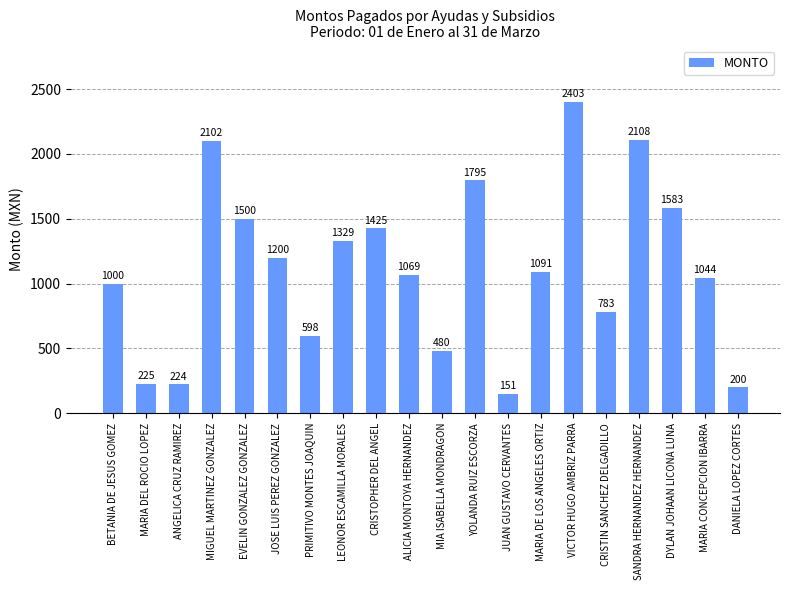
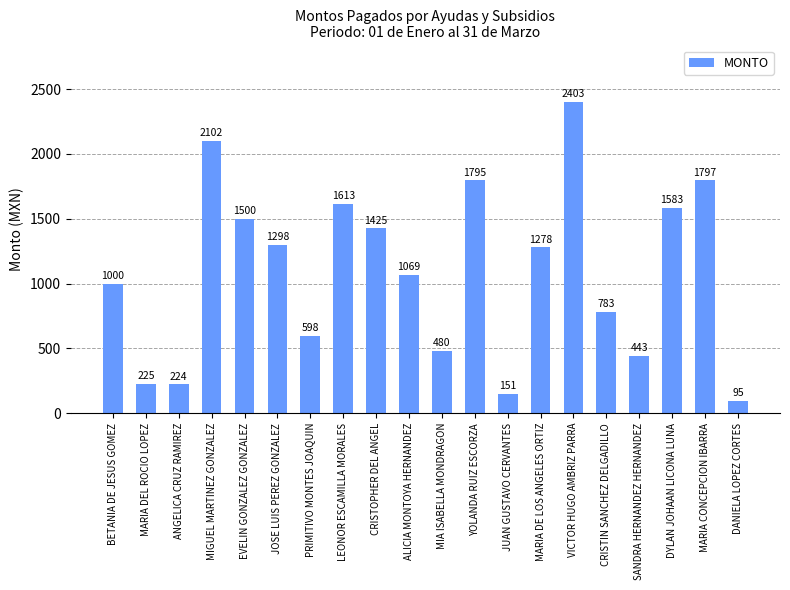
  {
    "BETANIA DE JESUS GOMEZ": 1000,
    "MARIA DEL ROCIO LOPEZ": 225,
    "ANGELICA CRUZ RAMIREZ": 224,
    "MIGUEL MARTINEZ GONZALEZ": 2102,
    "EVELIN GONZALEZ GONZALEZ": 1500,
-   "JOSE LUIS PEREZ GONZALEZ": 1200,
+   "JOSE LUIS PEREZ GONZALEZ": 1298,
    "PRIMITIVO MONTES JOAQUIN": 598,
-   "LEONOR ESCAMILLA MORALES": 1329,
+   "LEONOR ESCAMILLA MORALES": 1613,
    "CRISTOPHER DEL ANGEL": 1425,
    "ALICIA MONTOYA HERNANDEZ": 1069,
    "MIA ISABELLA MONDRAGON": 480,
    "YOLANDA RUIZ ESCORZA": 1795,
    "JUAN GUSTAVO CERVANTES": 151,
-   "MARIA DE LOS ANGELES ORTIZ": 1091,
+   "MARIA DE LOS ANGELES ORTIZ": 1278,
    "VICTOR HUGO AMBRIZ PARRA": 2403,
    "CRISTIN SANCHEZ DELGADILLO": 783,
-   "SANDRA HERNANDEZ HERNANDEZ": 2108,
+   "SANDRA HERNANDEZ HERNANDEZ": 443,
    "DYLAN JOHAAN LICONA LUNA": 1583,
-   "MARIA CONCEPCION IBARRA": 1044,
-   "DANIELA LOPEZ CORTES": 200
+   "MARIA CONCEPCION IBARRA": 1797,
+   "DANIELA LOPEZ CORTES": 95
  }
